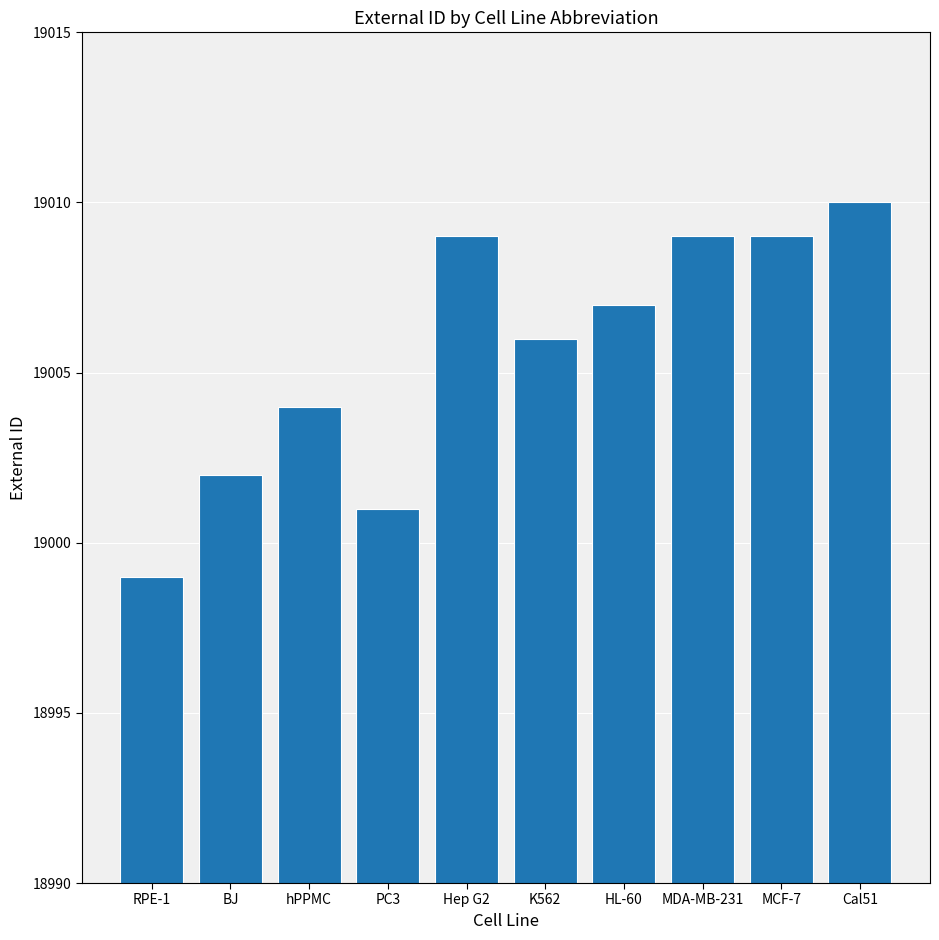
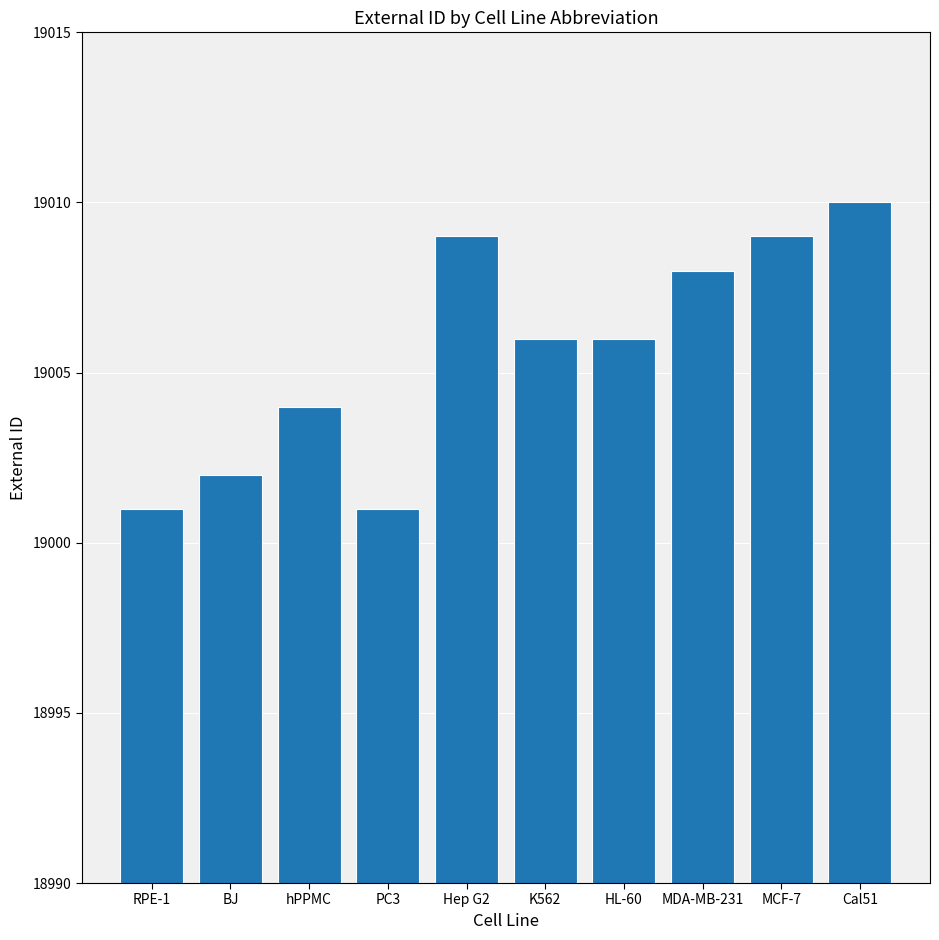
  {
-   "RPE-1": 18999,
+   "RPE-1": 19001,
    "BJ": 19002,
    "hPPMC": 19004,
    "PC3": 19001,
    "Hep G2": 19009,
    "K562": 19006,
-   "HL-60": 19007,
-   "MDA-MB-231": 19009,
+   "HL-60": 19006,
+   "MDA-MB-231": 19008,
    "MCF-7": 19009,
    "Cal51": 19010
  }
